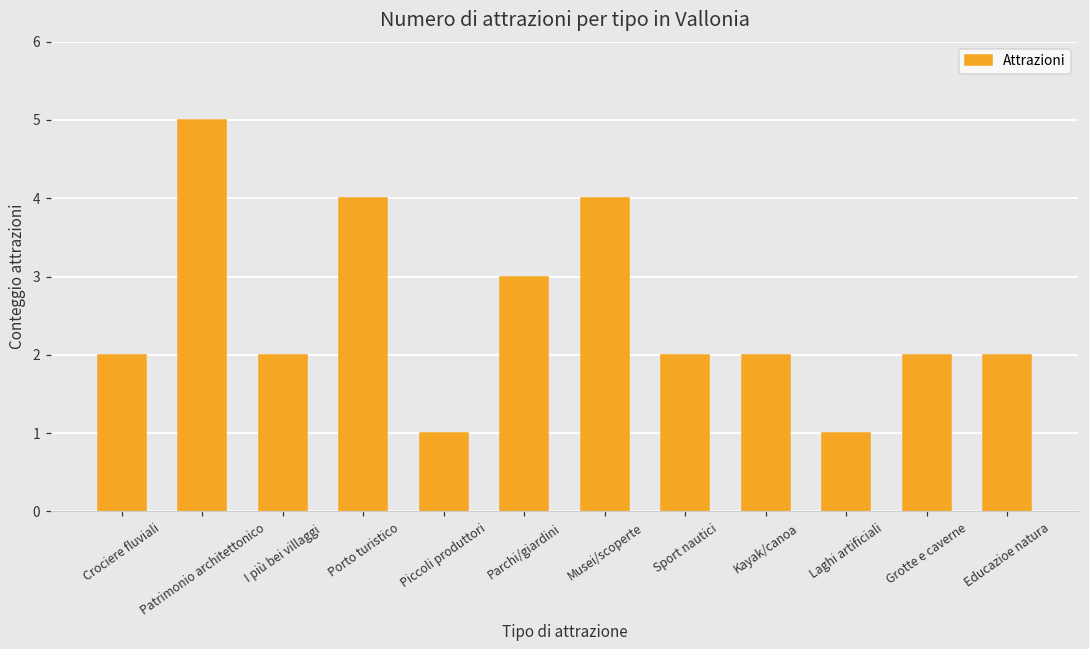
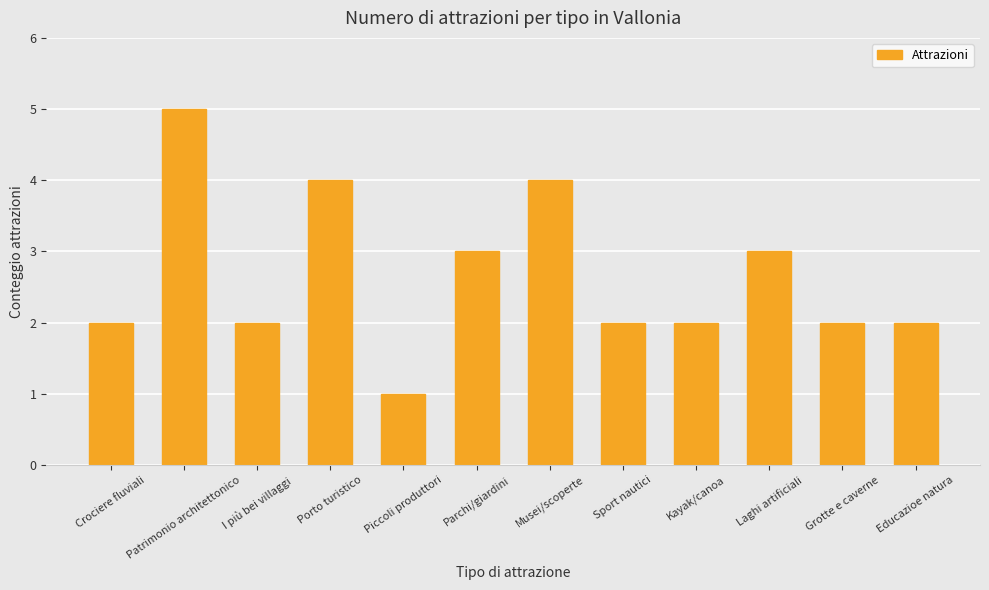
  {
    "Crociere fluviali": 2,
    "Patrimonio architettonico": 5,
    "I più bei villaggi": 2,
    "Porto turistico": 4,
    "Piccoli produttori": 1,
    "Parchi/giardini": 3,
    "Musei/scoperte": 4,
    "Sport nautici": 2,
    "Kayak/canoa": 2,
-   "Laghi artificiali": 1,
+   "Laghi artificiali": 3,
    "Grotte e caverne": 2,
    "Educazioe natura": 2
  }
